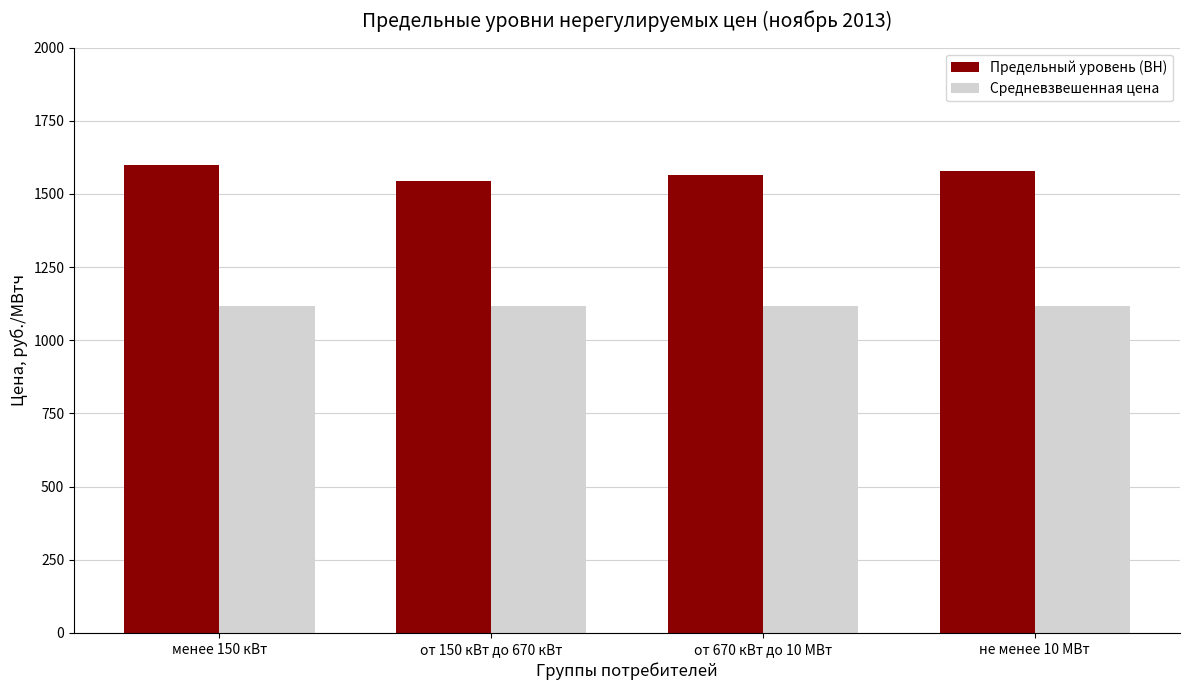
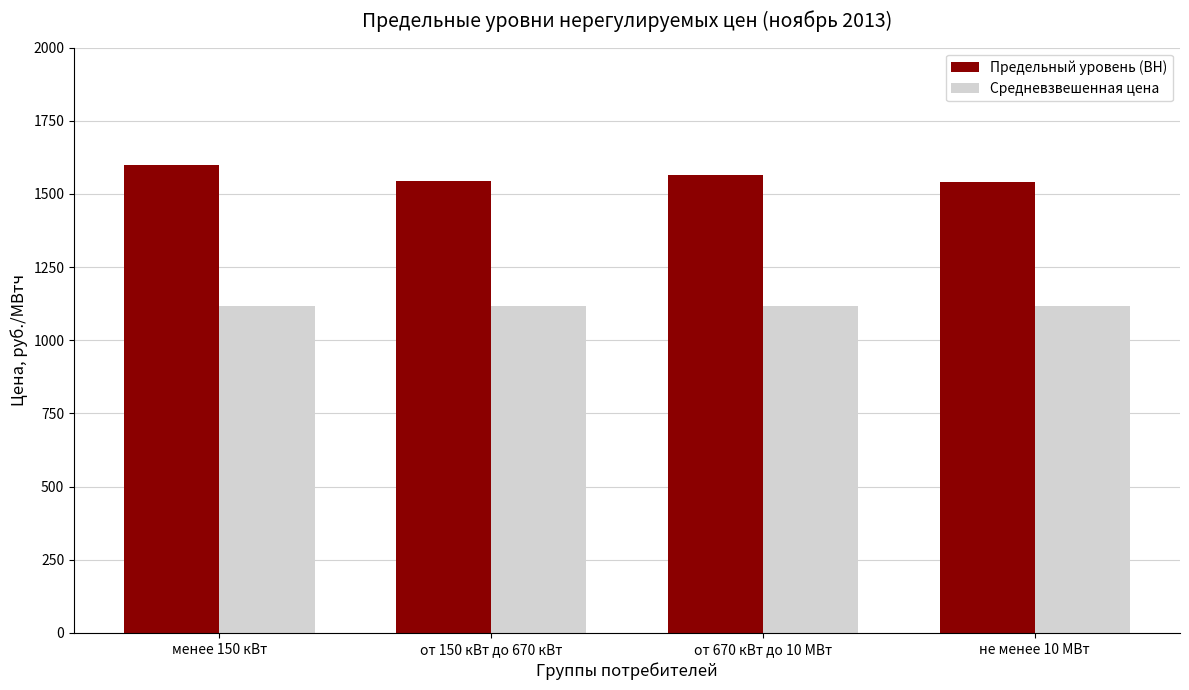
  {
    "Предельный уровень (ВН)": {
      "менее 150 кВт": 1600,
      "от 150 кВт до 670 кВт": 1550,
      "от 670 кВт до 10 МВт": 1560,
-     "не менее 10 МВт": 1580
+     "не менее 10 МВт": 1540
    },
    "Средневзвешенная цена": {
      "менее 150 кВт": 1120,
      "от 150 кВт до 670 кВт": 1120,
      "от 670 кВт до 10 МВт": 1120,
      "не менее 10 МВт": 1120
    }
  }
